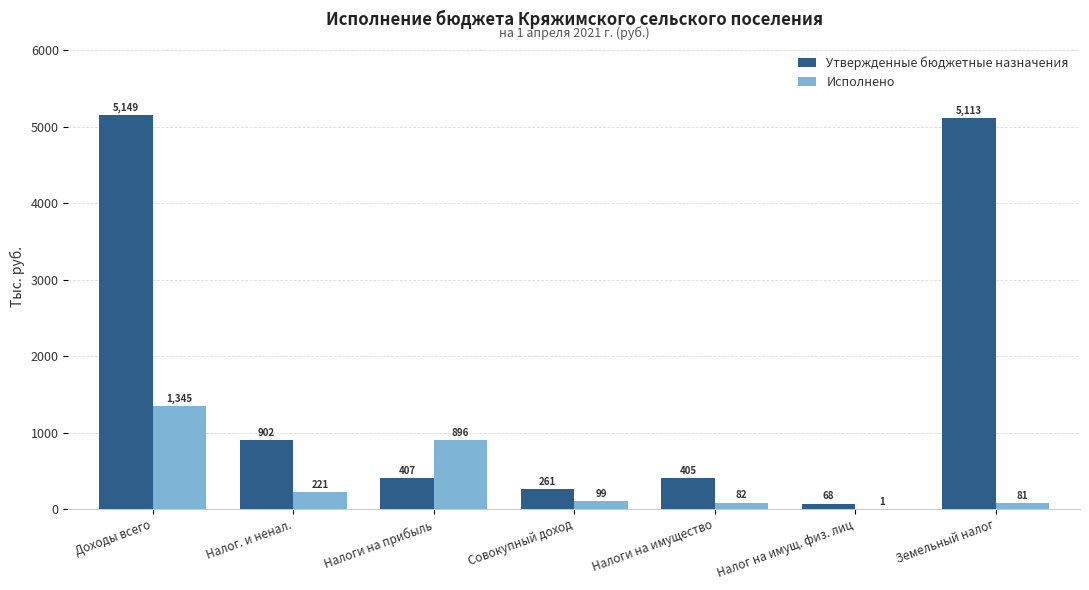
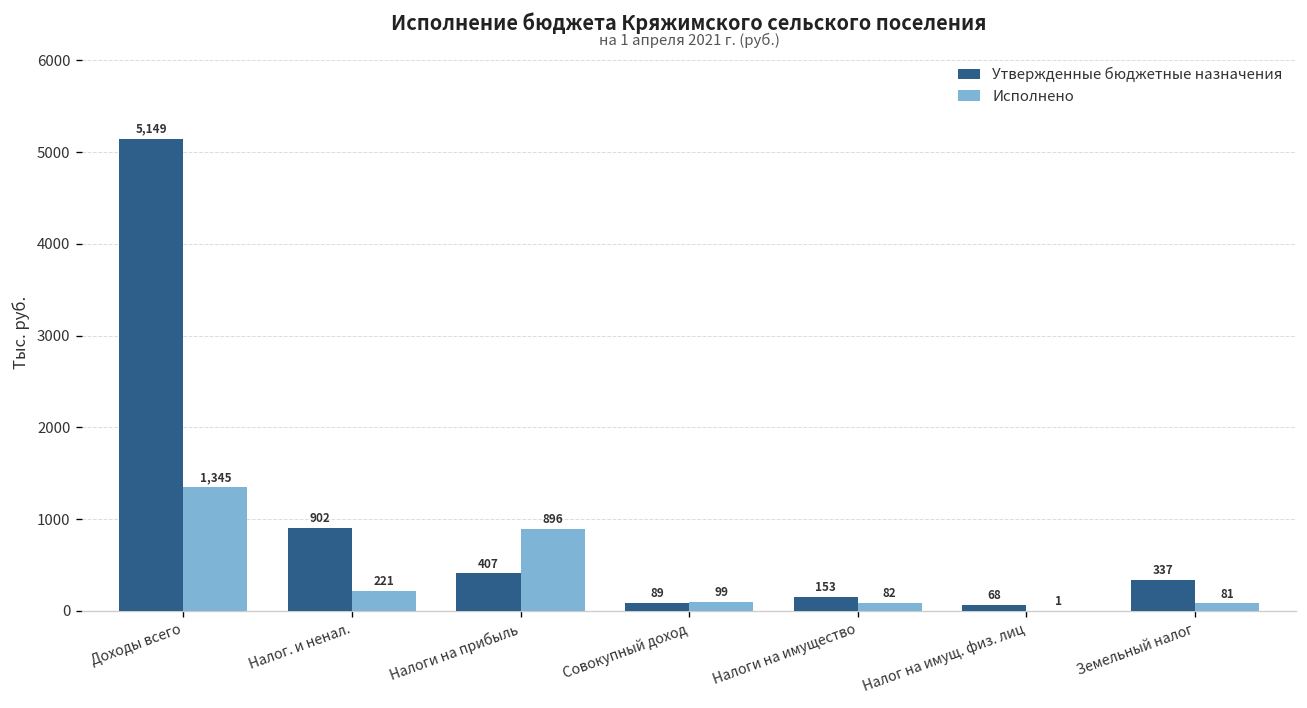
  {
    "Утвержденные бюджетные назначения": {
      "Доходы всего": "5,149",
      "Налог. и ненал.": "902",
      "Налоги на прибыль": "407",
-     "Совокупный доход": "261",
-     "Налоги на имущество": "405",
+     "Совокупный доход": "89",
+     "Налоги на имущество": "153",
      "Налог на имущ. физ. лиц": "68",
-     "Земельный налог": "5,113"
+     "Земельный налог": "337"
    },
    "Исполнено": {
      "Доходы всего": "1,345",
      "Налог. и ненал.": "221",
      "Налоги на прибыль": "896",
      "Совокупный доход": "99",
      "Налоги на имущество": "82",
      "Налог на имущ. физ. лиц": "1",
      "Земельный налог": "81"
    }
  }
